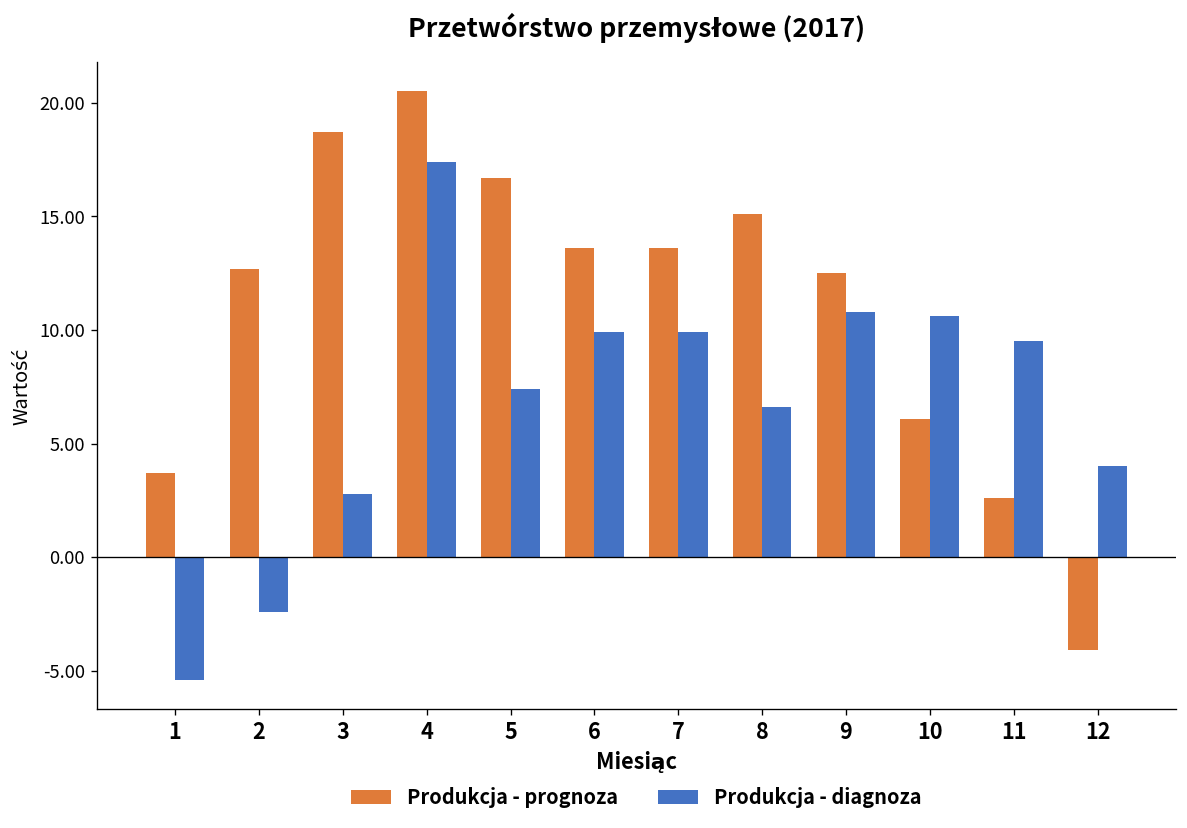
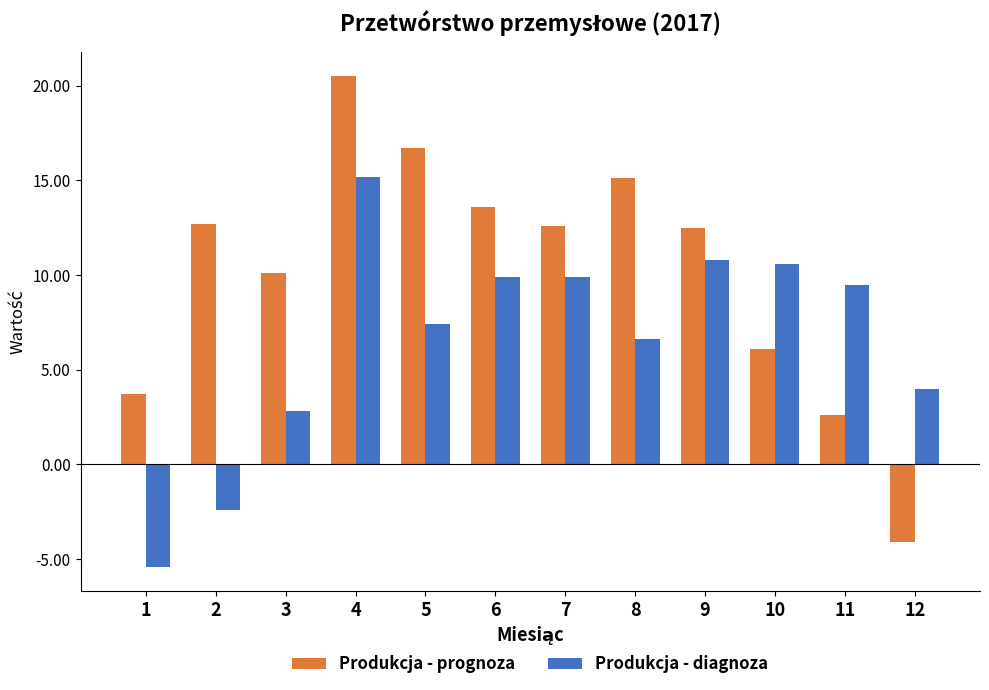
  {
    "Produkcja - prognoza": {
      "1": 3.7,
      "2": 12.7,
-     "3": 18.7,
+     "3": 10.1,
      "4": 20.5,
      "5": 16.7,
      "6": 13.6,
-     "7": 13.6,
+     "7": 12.6,
      "8": 15.1,
      "9": 12.5,
      "10": 6.1,
      "11": 2.6,
      "12": -4.1
    },
    "Produkcja - diagnoza": {
      "1": -5.4,
      "2": -2.4,
      "3": 2.8,
-     "4": 17.4,
+     "4": 15.2,
      "5": 7.4,
      "6": 9.9,
      "7": 9.9,
      "8": 6.6,
      "9": 10.8,
      "10": 10.6,
      "11": 9.5,
      "12": 4.0
    }
  }
